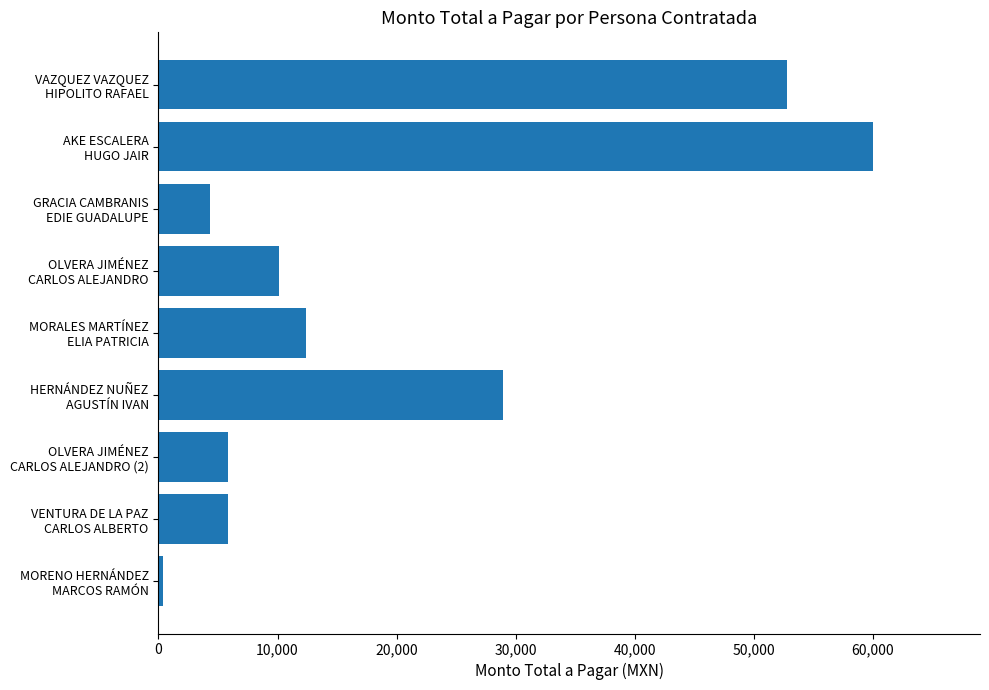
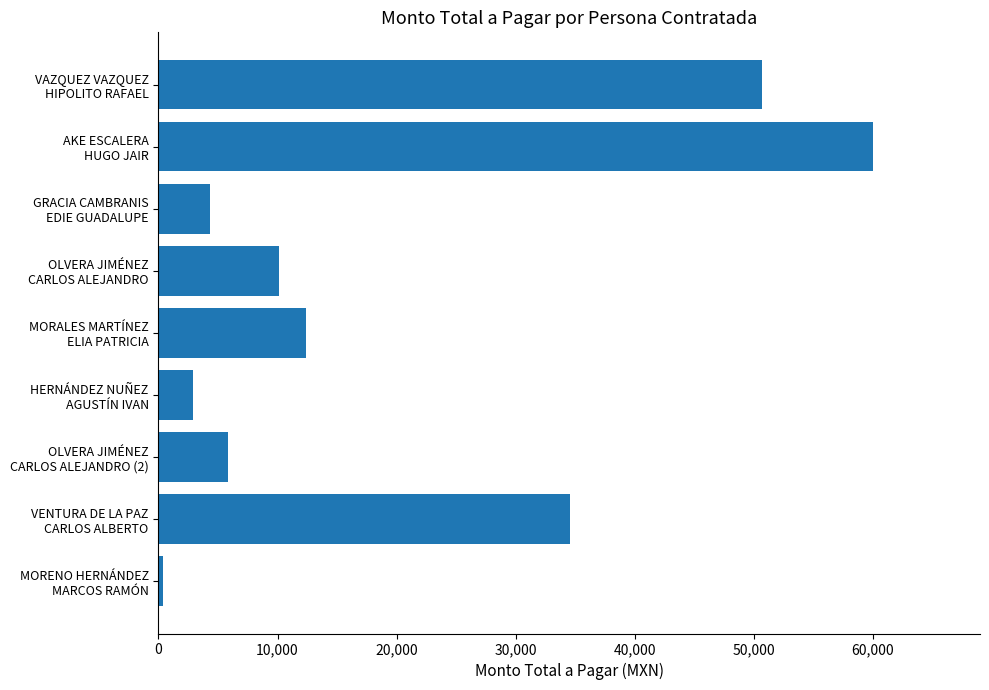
  {
-   "VAZQUEZ VAZQUEZ HIPOLITO RAFAEL": "52,800",
+   "VAZQUEZ VAZQUEZ HIPOLITO RAFAEL": "50,700",
    "AKE ESCALERA HUGO JAIR": "60,000",
    "GRACIA CAMBRANIS EDIE GUADALUPE": "4,400",
    "OLVERA JIMÉNEZ CARLOS ALEJANDRO": "10,200",
    "MORALES MARTÍNEZ ELIA PATRICIA": "12,400",
-   "HERNÁNDEZ NUÑEZ AGUSTÍN IVAN": "29,000",
+   "HERNÁNDEZ NUÑEZ AGUSTÍN IVAN": "2,900",
    "OLVERA JIMÉNEZ CARLOS ALEJANDRO (2)": "5,800",
-   "VENTURA DE LA PAZ CARLOS ALBERTO": "5,800",
+   "VENTURA DE LA PAZ CARLOS ALBERTO": "34,600",
    "MORENO HERNÁNDEZ MARCOS RAMÓN": "400"
  }
